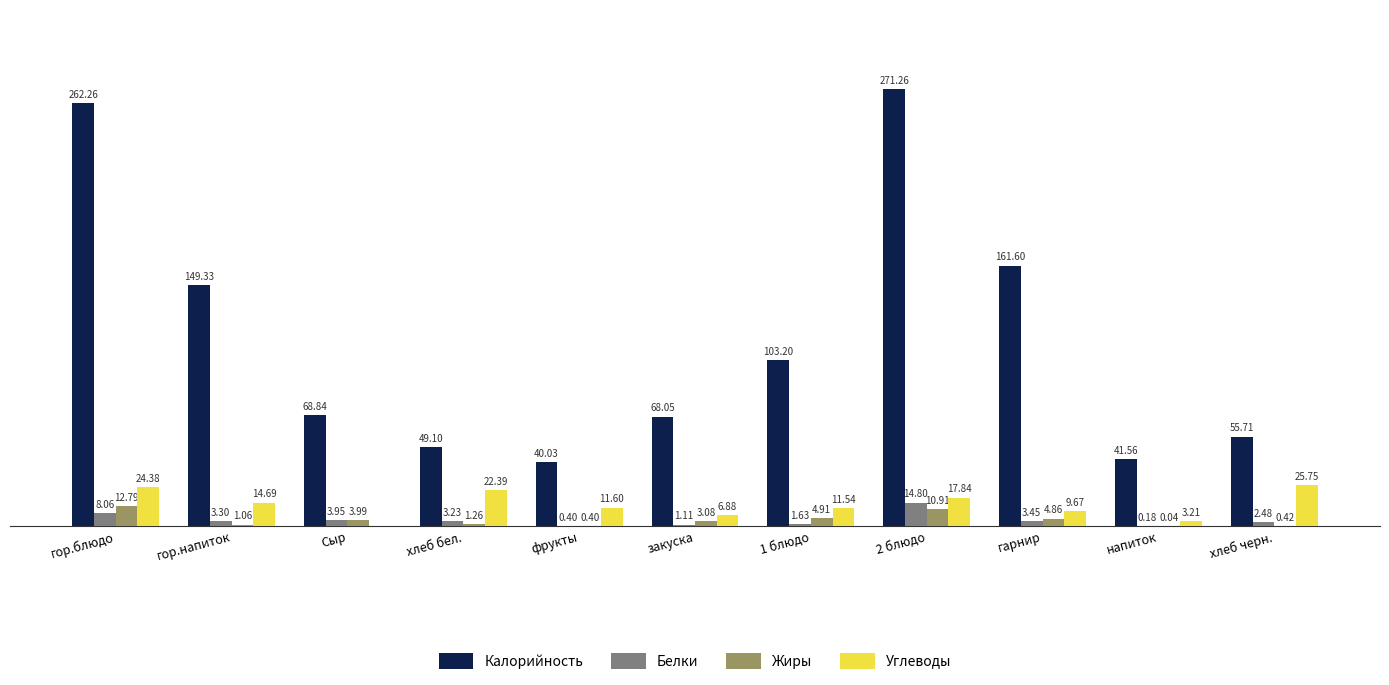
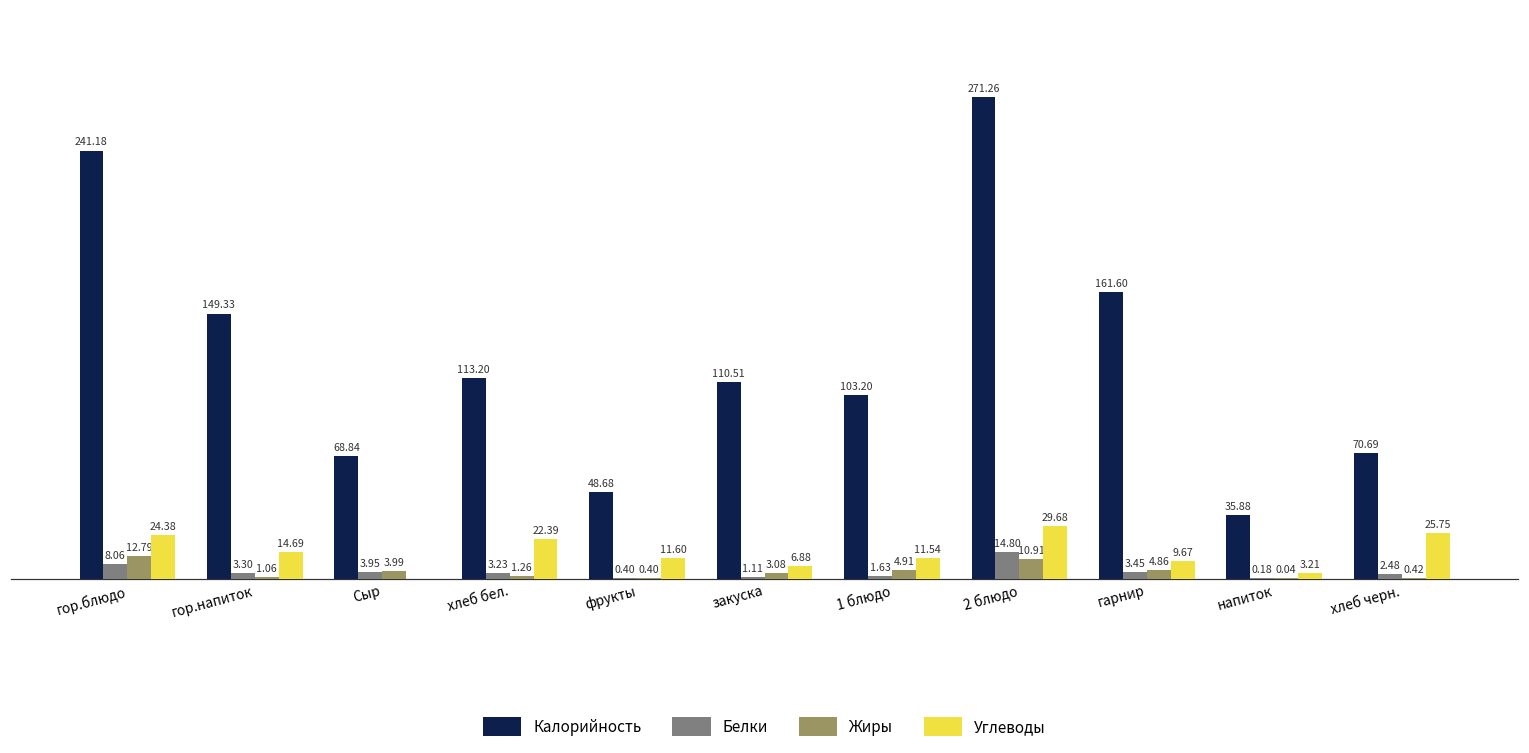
  {
    "Калорийность": {
-     "гор.блюдо": 262.26,
+     "гор.блюдо": 241.18,
      "гор.напиток": 149.33,
      "Сыр": 68.84,
-     "хлеб бел.": 49.10,
-     "фрукты": 40.03,
-     "закуска": 68.05,
+     "хлеб бел.": 113.20,
+     "фрукты": 48.68,
+     "закуска": 110.51,
      "1 блюдо": 103.20,
      "2 блюдо": 271.26,
      "гарнир": 161.60,
-     "напиток": 41.56,
-     "хлеб черн.": 55.71
+     "напиток": 35.88,
+     "хлеб черн.": 70.69
    },
    "Углеводы": {
      "гор.блюдо": 24.38,
      "гор.напиток": 14.69,
      "хлеб бел.": 22.39,
      "фрукты": 11.60,
      "закуска": 6.88,
      "1 блюдо": 11.54,
-     "2 блюдо": 17.84,
+     "2 блюдо": 29.68,
      "гарнир": 9.67,
      "напиток": 3.21,
      "хлеб черн.": 25.75
    }
  }
